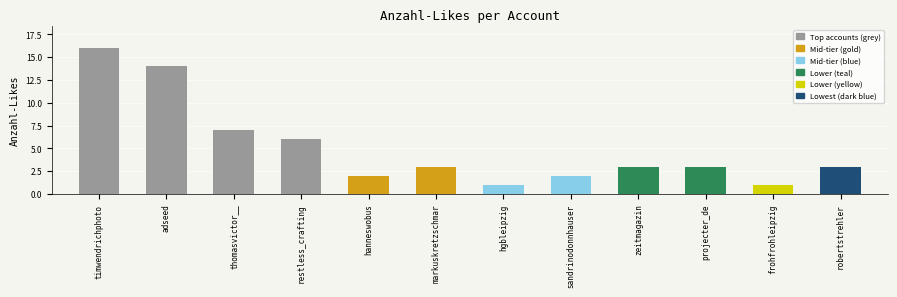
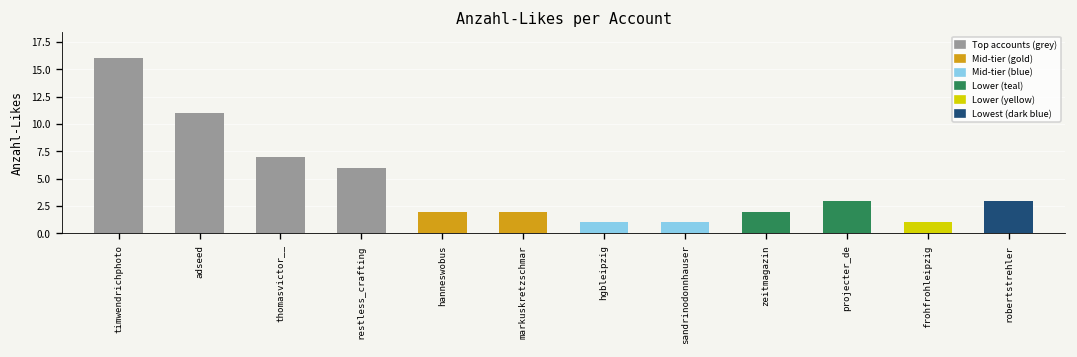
  {
    "timwendrichphoto": 16,
-   "adseed": 14,
+   "adseed": 11,
    "thomasvictor__": 7,
    "restless_crafting": 6,
    "hanneswobus": 2,
-   "markuskretzschmar": 3,
+   "markuskretzschmar": 2,
    "hgbleipzig": 1,
-   "sandrinodonnhauser": 2,
-   "zeitmagazin": 3,
+   "sandrinodonnhauser": 1,
+   "zeitmagazin": 2,
    "projecter_de": 3,
    "frohfrohleipzig": 1,
    "robertstrehler": 3
  }
